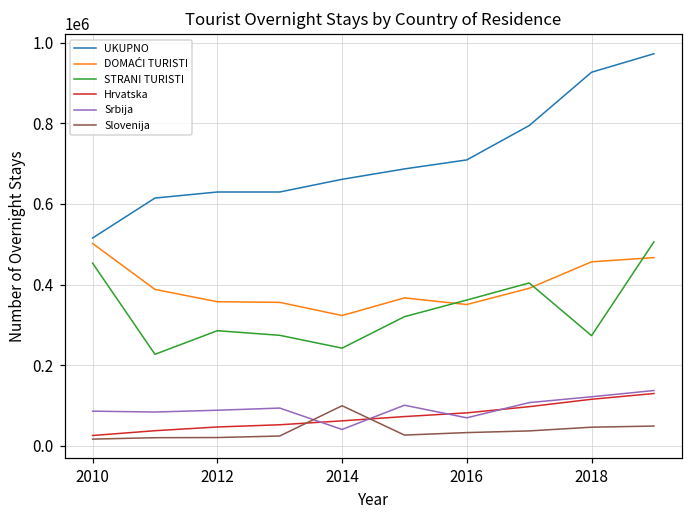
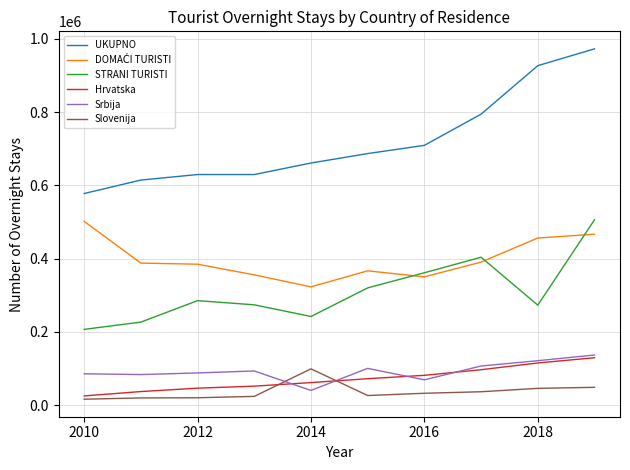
  {
    "UKUPNO": {
-     "2010": 520000,
+     "2010": 580000,
      "2012": 630000,
      "2014": 660000,
      "2016": 710000,
      "2018": 930000
    },
    "DOMAĆI TURISTI": {
      "2010": 500000,
-     "2012": 360000,
+     "2012": 380000,
      "2014": 320000,
      "2016": 350000,
      "2018": 460000
    },
    "STRANI TURISTI": {
-     "2010": 450000,
+     "2010": 210000,
      "2012": 290000,
      "2014": 240000,
      "2016": 360000,
      "2018": 270000
    },
    "Hrvatska": {
      "2010": 30000,
      "2012": 50000,
      "2014": 60000,
      "2016": 80000
    },
    "Srbija": {
      "2010": 90000,
      "2012": 90000,
      "2014": 40000,
      "2016": 70000
    },
    "Slovenija": {
      "2010": 20000,
      "2012": 20000,
      "2014": 100000,
      "2016": 30000,
      "2018": 50000
    }
  }
